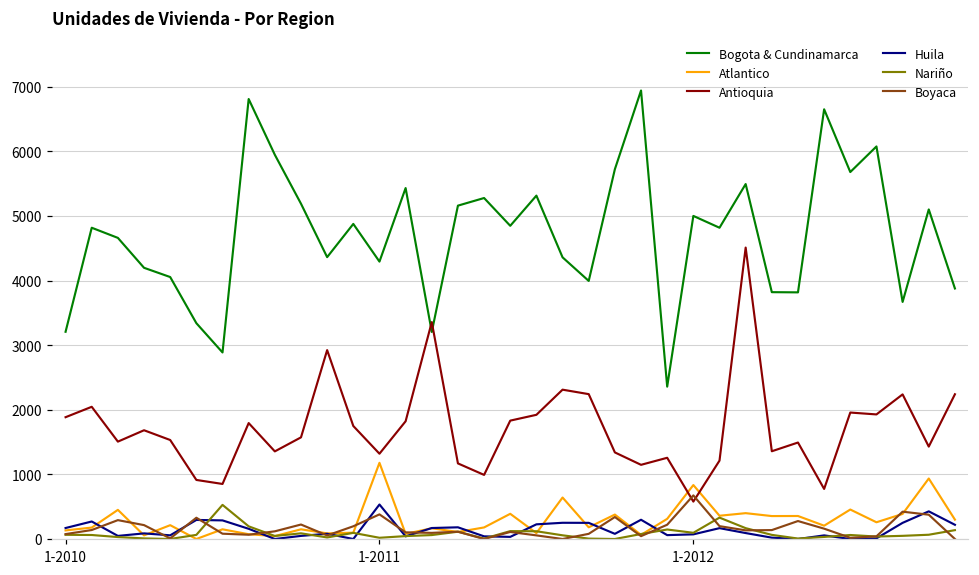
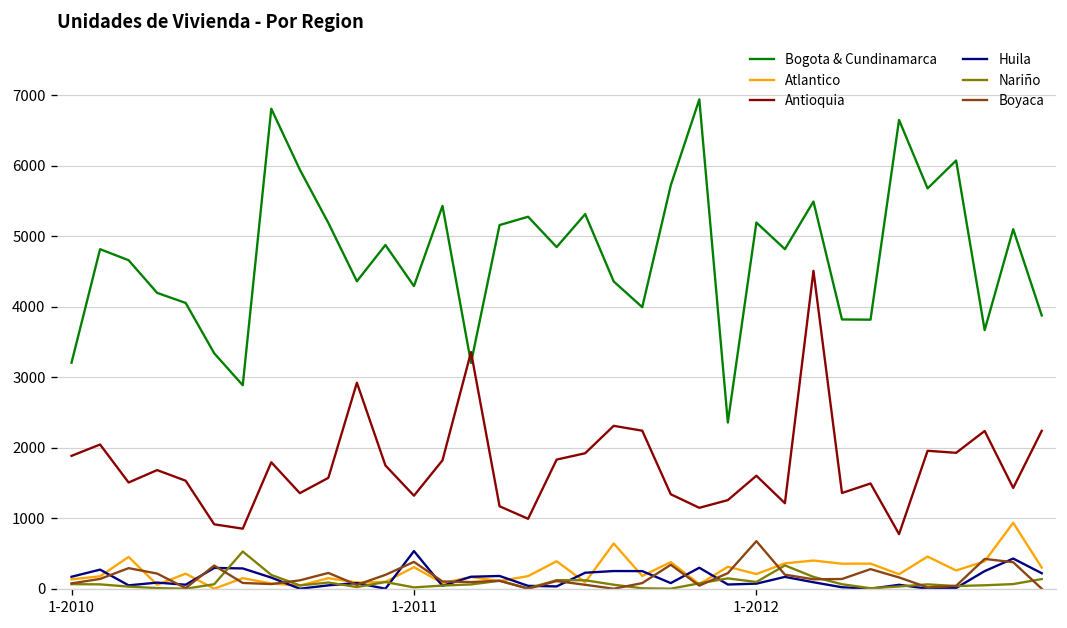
  {
    "Bogota & Cundinamarca": {
      "1-2010": 3200,
      "1-2011": 4300,
-     "1-2012": 5000
+     "1-2012": 5200
    },
    "Atlantico": {
-     "1-2011": 1200,
-     "1-2012": 800
+     "1-2011": 300,
+     "1-2012": 200
    },
    "Antioquia": {
      "1-2010": 1900,
      "1-2011": 1300,
-     "1-2012": 600
+     "1-2012": 1600
    },
    "Huila": {
      "1-2011": 500
    },
    "Nariño": {
      "1-2011": 0
    },
    "Boyaca": {
      "1-2011": 400,
      "1-2012": 700
    }
  }
